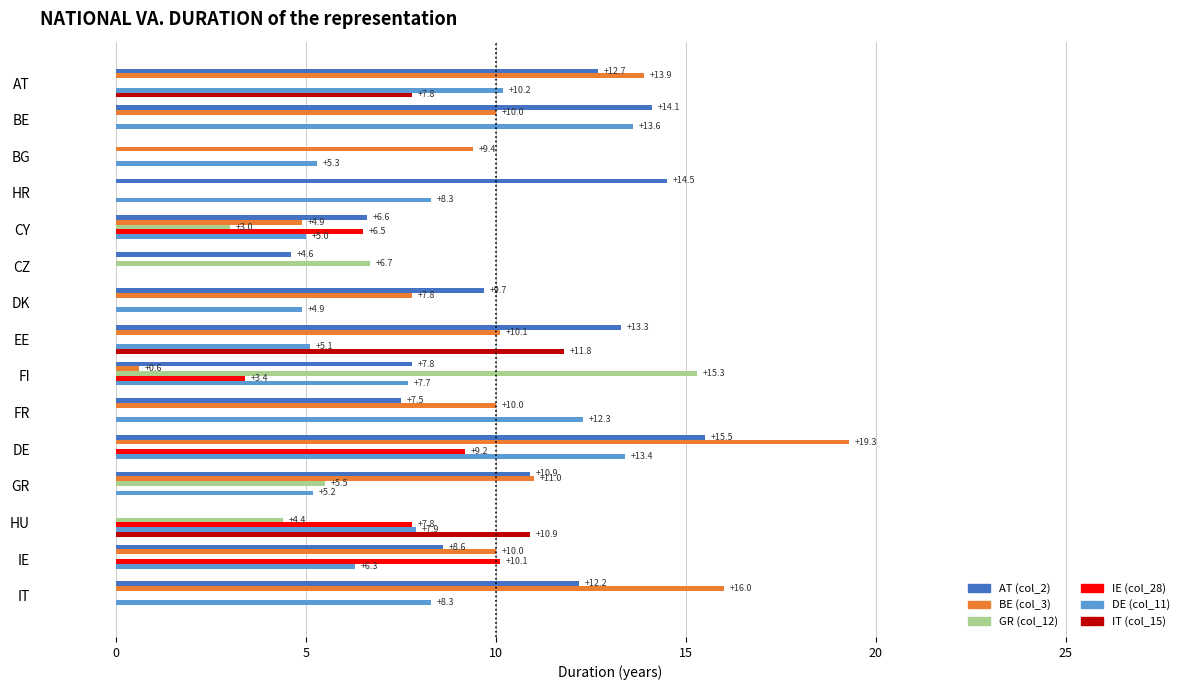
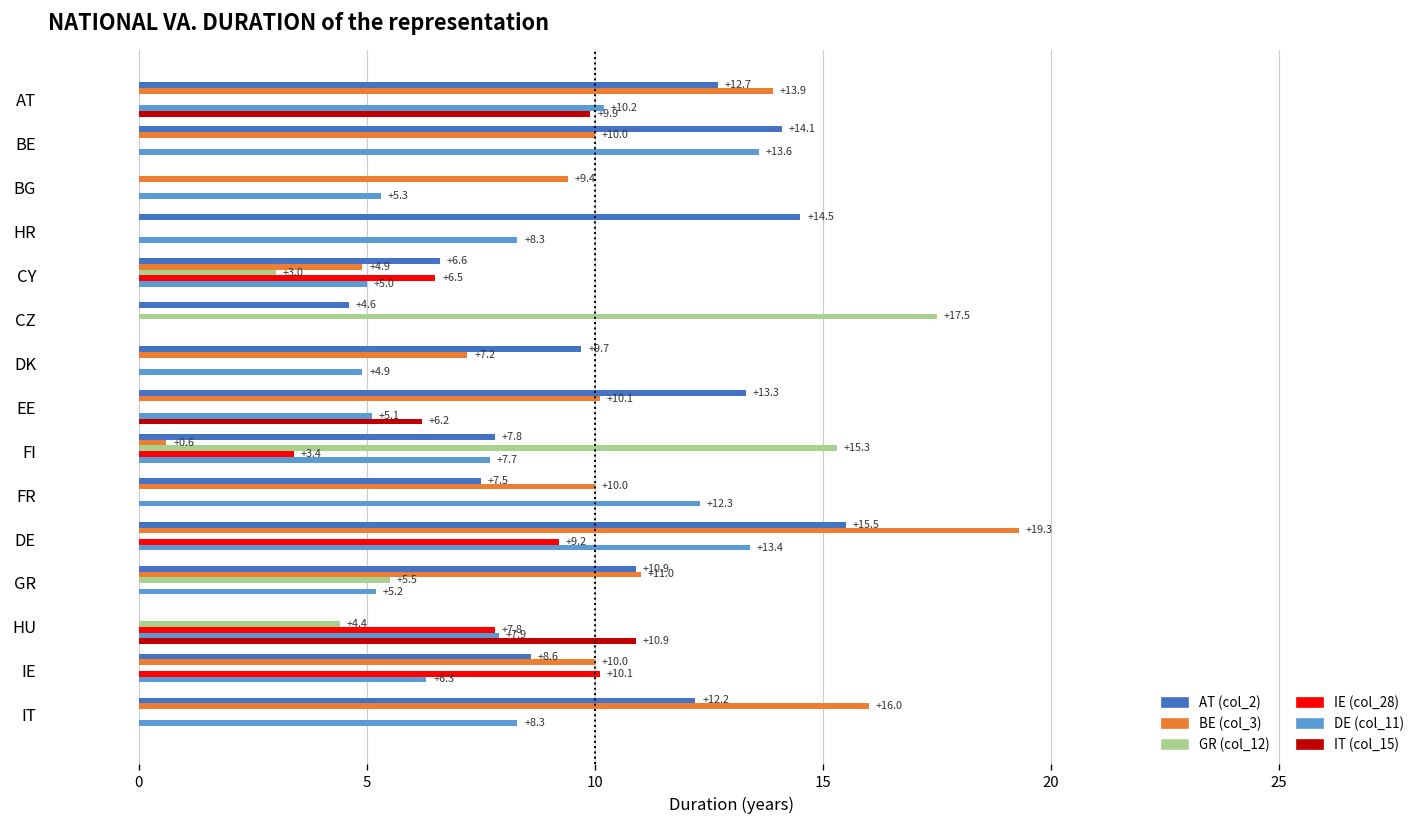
  {
    "BE (col_3)": {
      "AT": "+13.9",
      "BE": "+10.0",
      "BG": "+9.4",
      "CY": "+4.9",
-     "DK": "+7.8",
+     "DK": "+7.2",
      "EE": "+10.1",
      "FI": "+0.6",
      "FR": "+10.0",
      "DE": "+19.3",
      "IE": "+10.0",
      "IT": "+16.0"
    },
    "GR (col_12)": {
      "CY": "+3.0",
-     "CZ": "+6.7",
+     "CZ": "+17.5",
      "FI": "+15.3",
      "GR": "+5.5",
      "HU": "+4.4"
    },
    "IE (col_28)": {
      "CY": "+6.5",
      "FI": "+3.4",
      "DE": "+9.2",
      "IE": "+10.1"
    },
    "IT (col_15)": {
-     "AT": "+7.8",
-     "EE": "+11.8",
+     "AT": "+9.9",
+     "EE": "+6.2",
      "HU": "+10.9"
    }
  }
